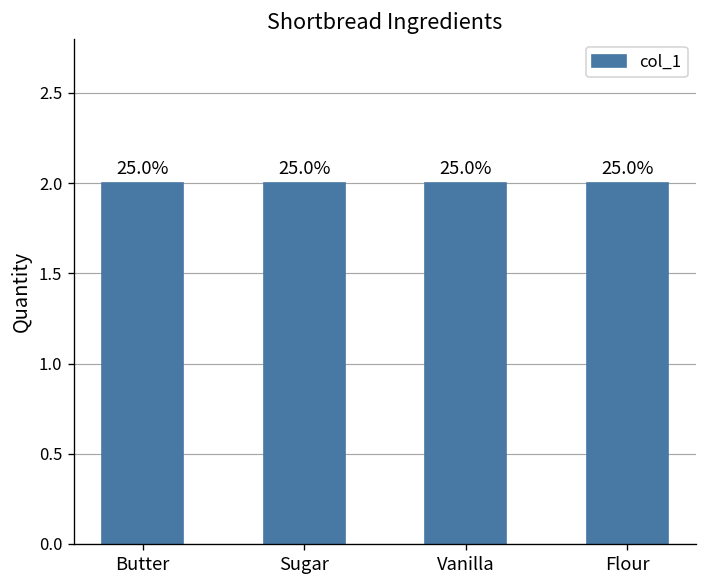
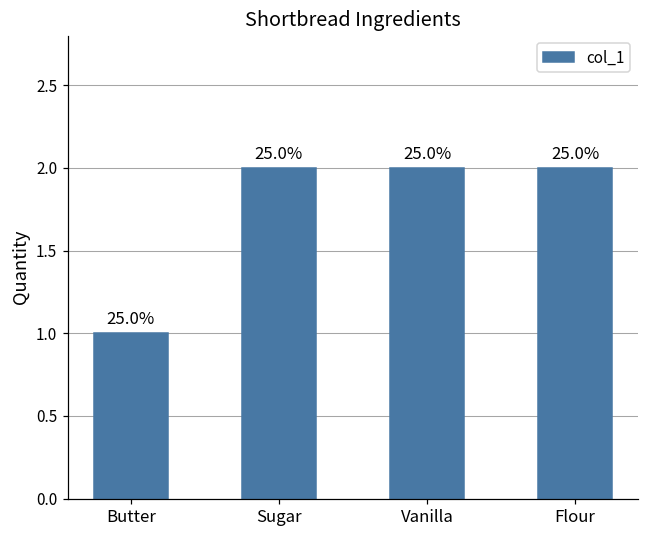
  {
-   "Butter": 2
+   "Butter": 1
  }
